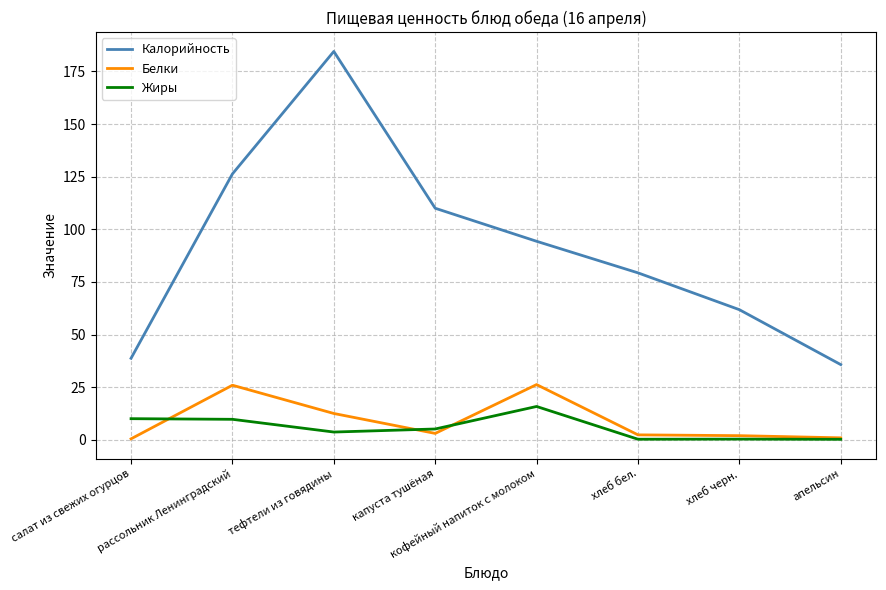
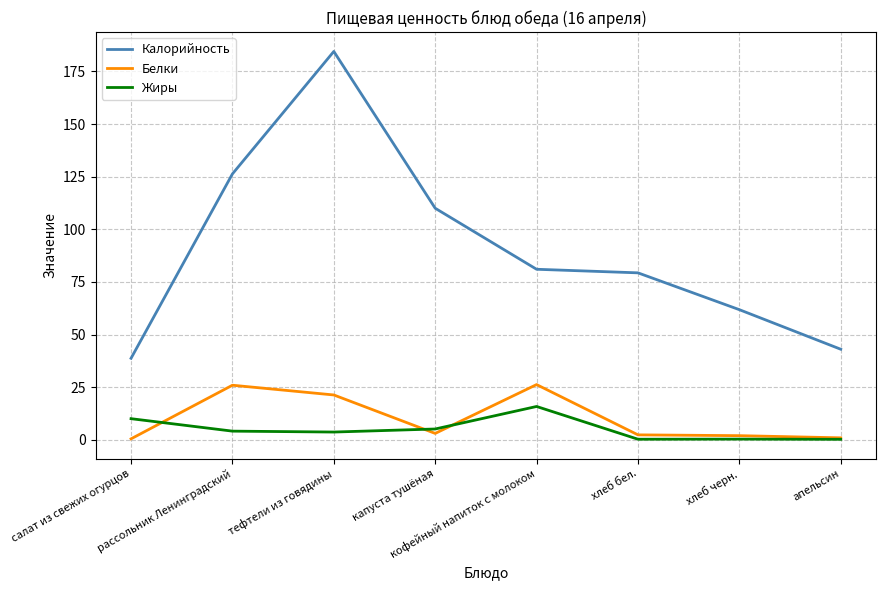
  {
    "Калорийность": {
      "салат из свежих огурцов": 39,
      "рассольник Ленинградский": 126,
      "тефтели из говядины": 185,
      "капуста тушёная": 110,
-     "кофейный напиток с молоком": 94,
+     "кофейный напиток с молоком": 81,
      "хлеб бел.": 79,
      "хлеб черн.": 62,
-     "апельсин": 36
+     "апельсин": 43
    },
    "Белки": {
      "салат из свежих огурцов": 0,
      "рассольник Ленинградский": 26,
-     "тефтели из говядины": 12,
+     "тефтели из говядины": 21,
      "капуста тушёная": 3,
      "кофейный напиток с молоком": 26,
      "хлеб бел.": 2,
      "хлеб черн.": 2
    },
    "Жиры": {
      "салат из свежих огурцов": 10,
-     "рассольник Ленинградский": 10,
+     "рассольник Ленинградский": 4,
      "тефтели из говядины": 4,
      "капуста тушёная": 5,
      "кофейный напиток с молоком": 16,
      "хлеб бел.": 0,
      "хлеб черн.": 0
    }
  }
